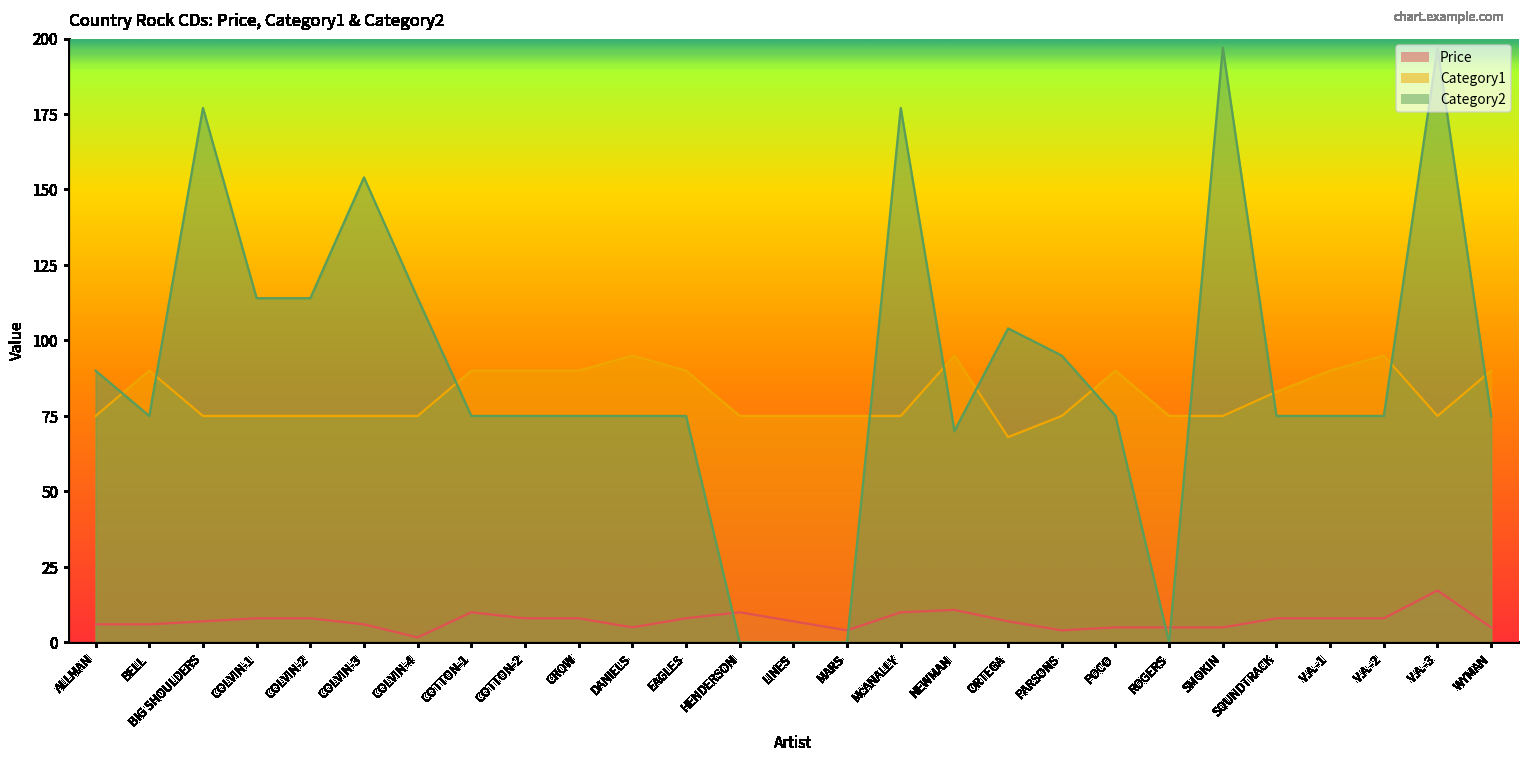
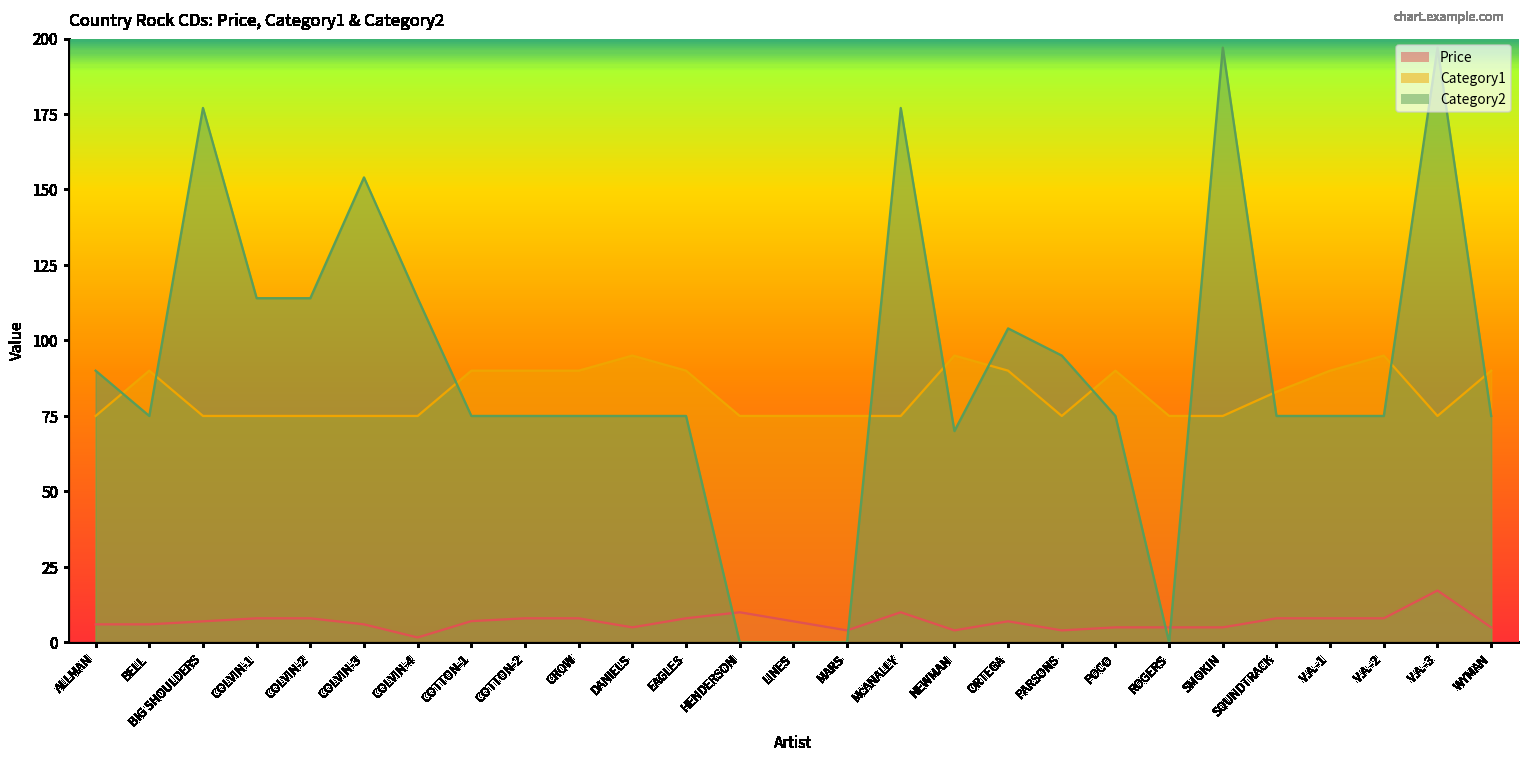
  {
    "Price": {
      "ALLMAN": 6,
      "BELL": 6,
      "BIG SHOULDERS": 7,
      "COLVIN-1": 8,
      "COLVIN-2": 8,
      "COLVIN-3": 6,
      "COLVIN-4": 2,
-     "COTTON-1": 10,
+     "COTTON-1": 7,
      "COTTON-2": 8,
      "CROW": 8,
      "DANIELS": 5,
      "EAGLES": 8,
      "HENDERSON": 10,
      "LINES": 7,
      "MARS": 4,
      "McANALLY": 10,
-     "NEWMAN": 11,
+     "NEWMAN": 4,
      "ORTEGA": 7,
      "PARSONS": 4,
      "POCO": 5,
      "ROGERS": 5,
      "SMOKIN": 5,
      "SOUNDTRACK": 8,
      "V.A.-1": 8,
      "V.A.-2": 8,
      "V.A.-3": 17,
      "WYMAN": 5
    },
    "Category1": {
      "ALLMAN": 75,
      "BELL": 90,
      "BIG SHOULDERS": 75,
      "COLVIN-1": 75,
      "COLVIN-2": 75,
      "COLVIN-3": 75,
      "COLVIN-4": 75,
      "COTTON-1": 90,
      "COTTON-2": 90,
      "CROW": 90,
      "DANIELS": 95,
      "EAGLES": 90,
      "HENDERSON": 75,
      "LINES": 75,
      "MARS": 75,
      "McANALLY": 75,
      "NEWMAN": 95,
-     "ORTEGA": 68,
+     "ORTEGA": 90,
      "PARSONS": 75,
      "POCO": 90,
      "ROGERS": 75,
      "SMOKIN": 75,
      "SOUNDTRACK": 83,
      "V.A.-1": 90,
      "V.A.-2": 95,
      "V.A.-3": 75,
      "WYMAN": 90
    },
    "Category2": {
      "ALLMAN": 90,
      "BELL": 75,
      "BIG SHOULDERS": 177,
      "COLVIN-1": 114,
      "COLVIN-2": 114,
      "COLVIN-3": 154,
      "COLVIN-4": 114,
      "COTTON-1": 75,
      "COTTON-2": 75,
      "CROW": 75,
      "DANIELS": 75,
      "EAGLES": 75,
      "HENDERSON": 0,
      "LINES": 0,
      "MARS": 0,
      "McANALLY": 177,
      "NEWMAN": 70,
      "ORTEGA": 104,
      "PARSONS": 95,
      "POCO": 75,
      "ROGERS": 0,
      "SMOKIN": 197,
      "SOUNDTRACK": 75,
      "V.A.-1": 75,
      "V.A.-2": 75,
      "WYMAN": 75
    }
  }
